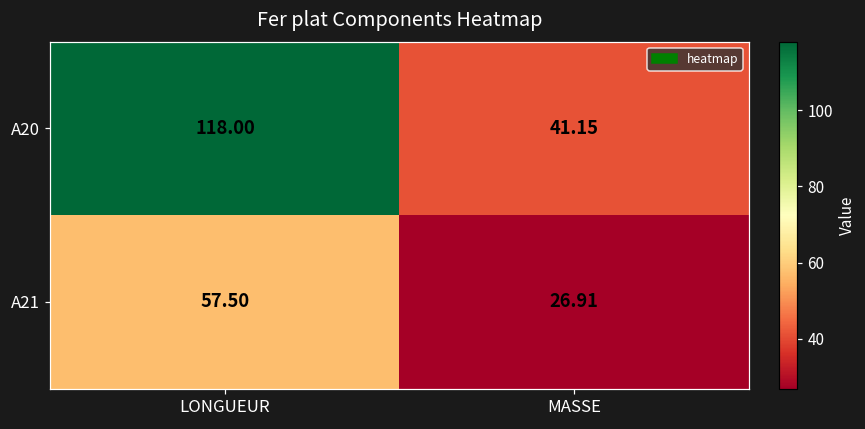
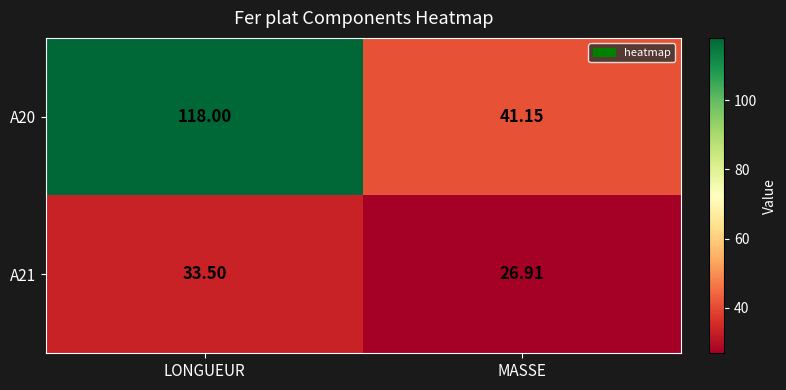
  {
    "A20": {
      "LONGUEUR": 118.00,
      "MASSE": 41.15
    },
    "A21": {
-     "LONGUEUR": 57.50,
+     "LONGUEUR": 33.50,
      "MASSE": 26.91
    }
  }
